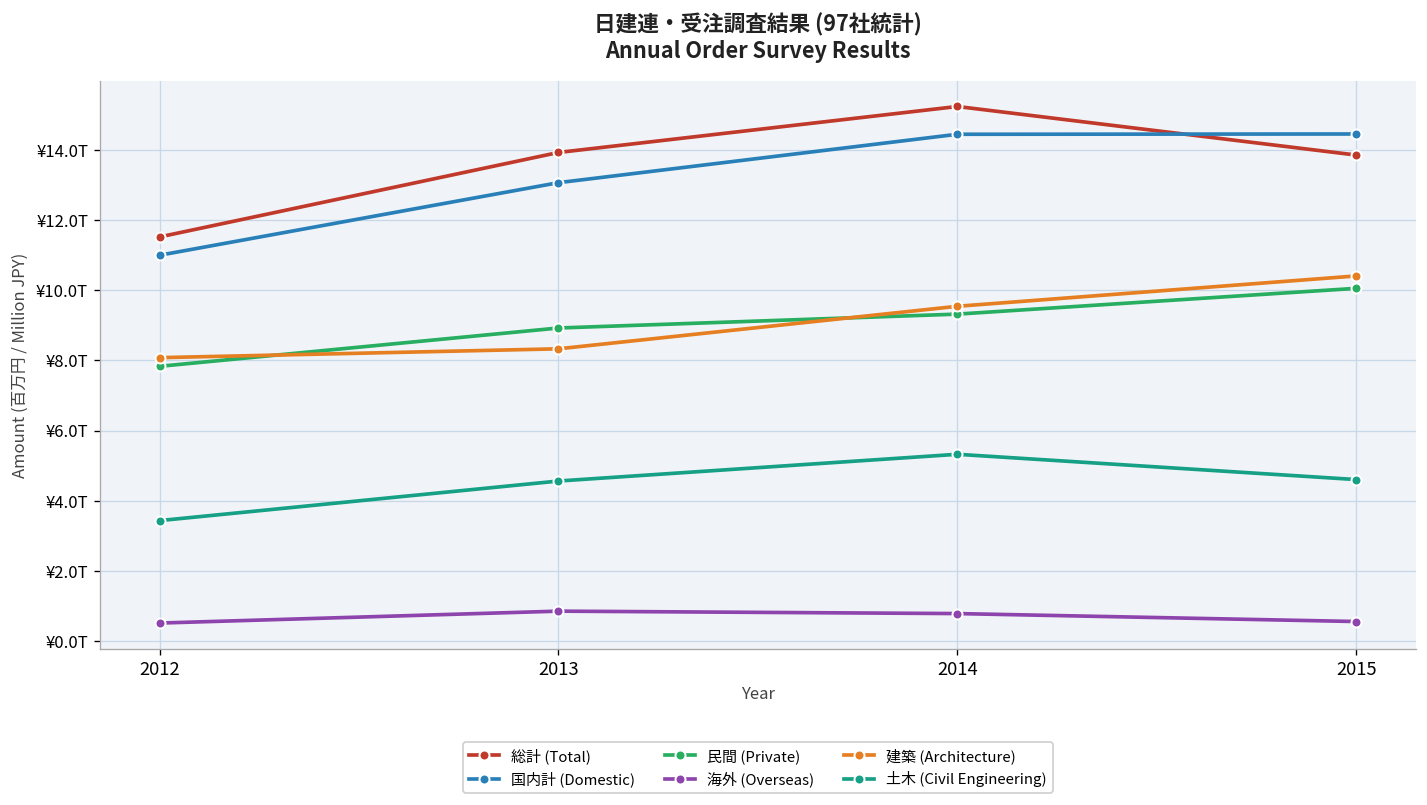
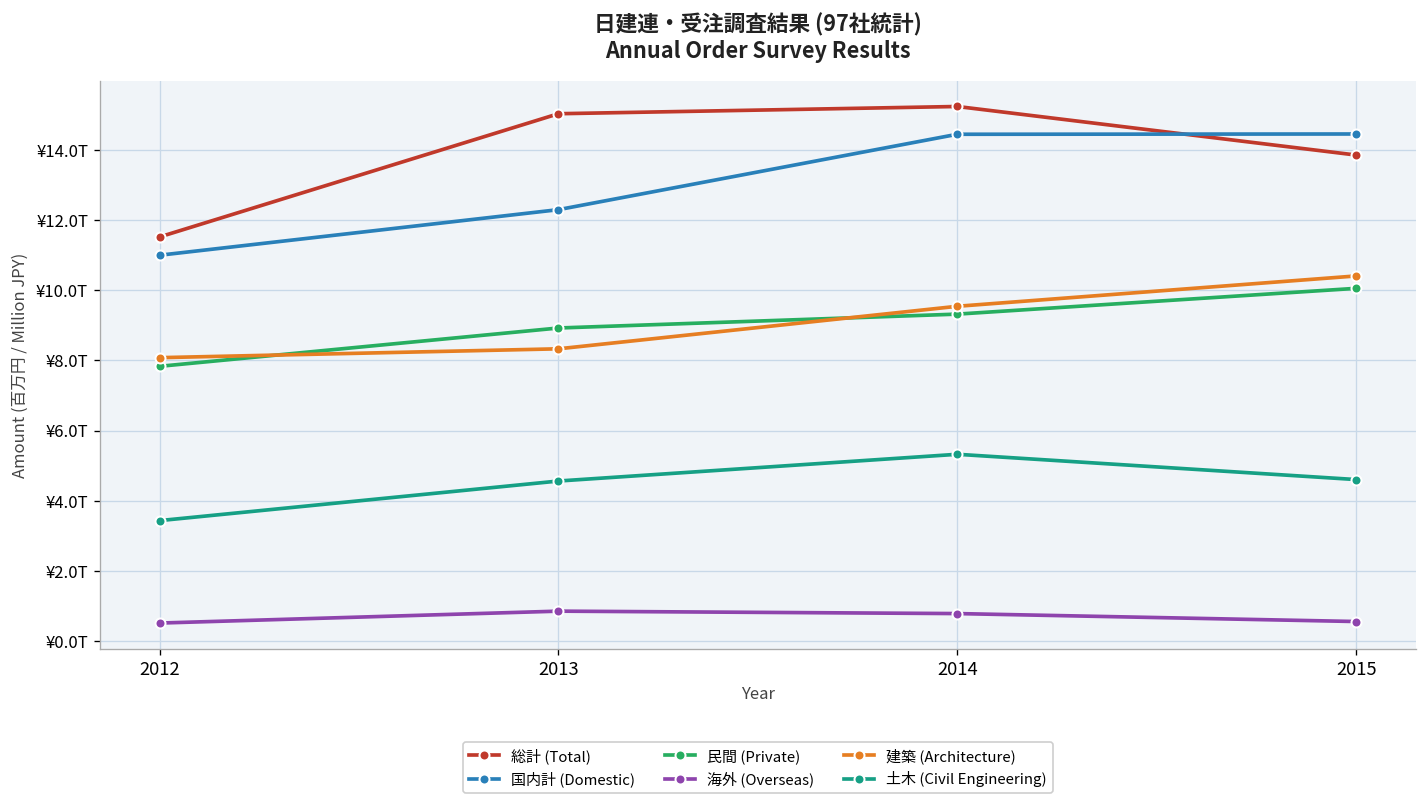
  {
    "総計 (Total)": {
      "2012": "¥11.5T",
-     "2013": "¥13.9T",
+     "2013": "¥15.0T",
      "2014": "¥15.2T",
      "2015": "¥13.8T"
    },
    "国内計 (Domestic)": {
      "2012": "¥11.0T",
-     "2013": "¥13.1T",
+     "2013": "¥12.3T",
      "2014": "¥14.4T",
      "2015": "¥14.4T"
    },
    "海外 (Overseas)": {
      "2012": "¥0.5T",
      "2013": "¥0.9T",
      "2014": "¥0.8T",
      "2015": "¥0.6T"
    },
    "建築 (Architecture)": {
      "2012": "¥8.1T",
      "2013": "¥8.3T",
      "2014": "¥9.5T",
      "2015": "¥10.4T"
    }
  }
